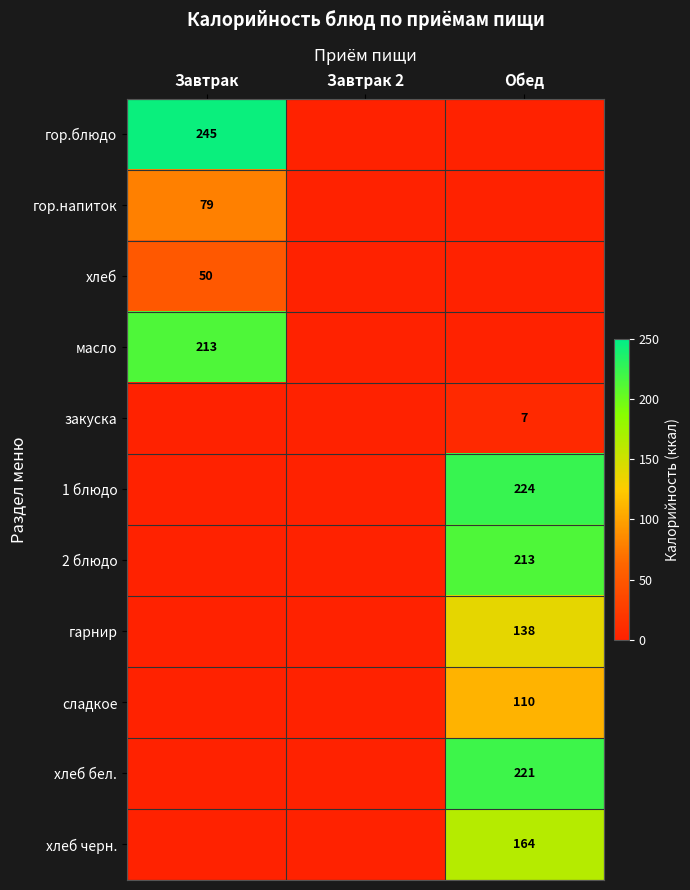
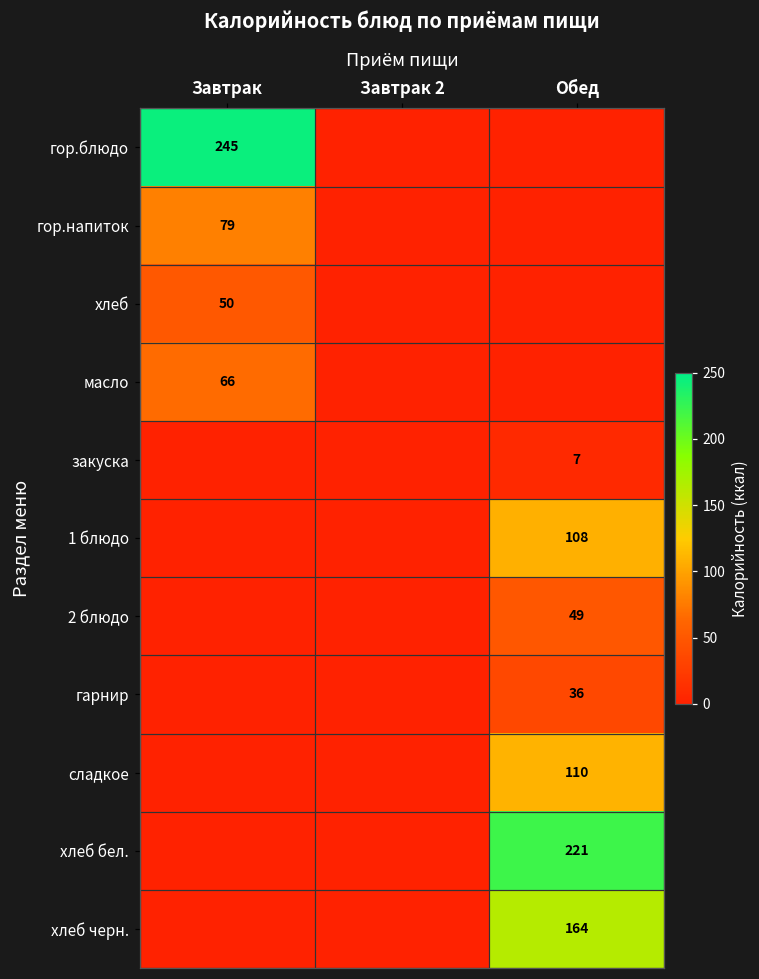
  {
    "гор.блюдо": {
      "Завтрак": 245
    },
    "гор.напиток": {
      "Завтрак": 79
    },
    "хлеб": {
      "Завтрак": 50
    },
    "масло": {
-     "Завтрак": 213
+     "Завтрак": 66
    },
    "закуска": {
      "Обед": 7
    },
    "1 блюдо": {
-     "Обед": 224
+     "Обед": 108
    },
    "2 блюдо": {
-     "Обед": 213
+     "Обед": 49
    },
    "гарнир": {
-     "Обед": 138
+     "Обед": 36
    },
    "сладкое": {
      "Обед": 110
    },
    "хлеб бел.": {
      "Обед": 221
    },
    "хлеб черн.": {
      "Обед": 164
    }
  }
